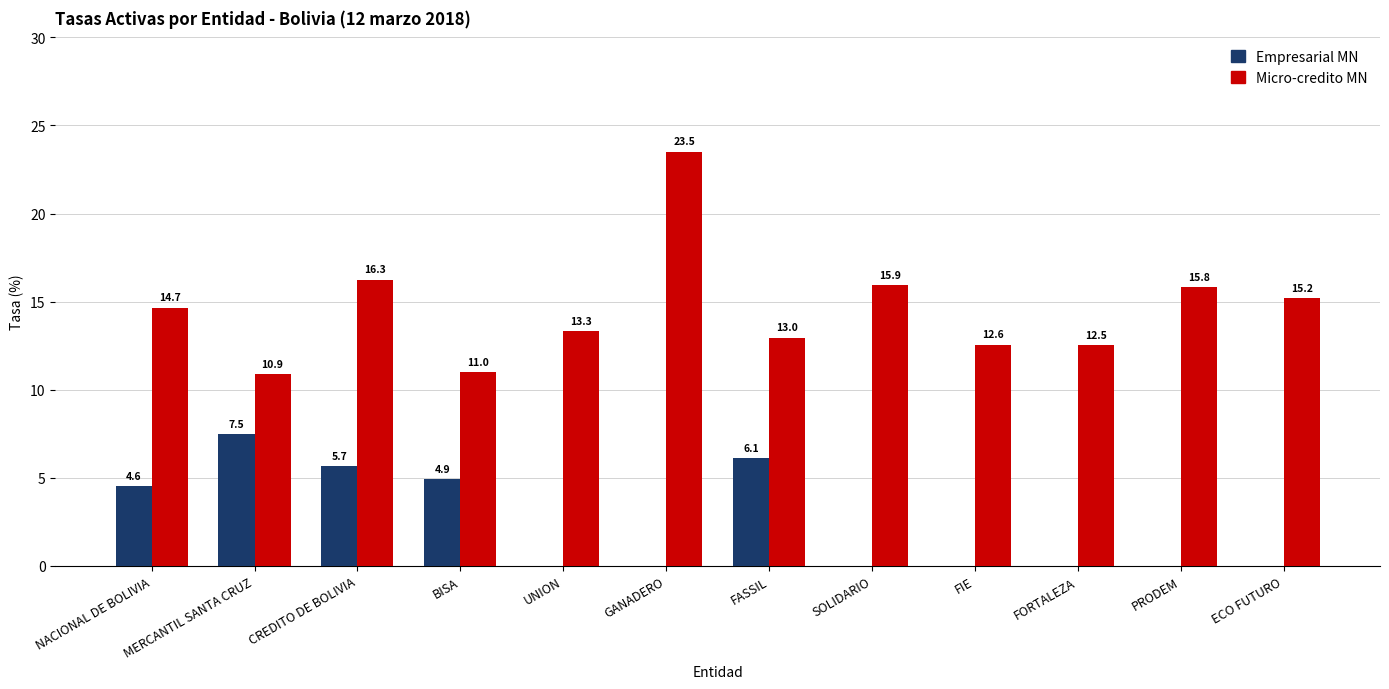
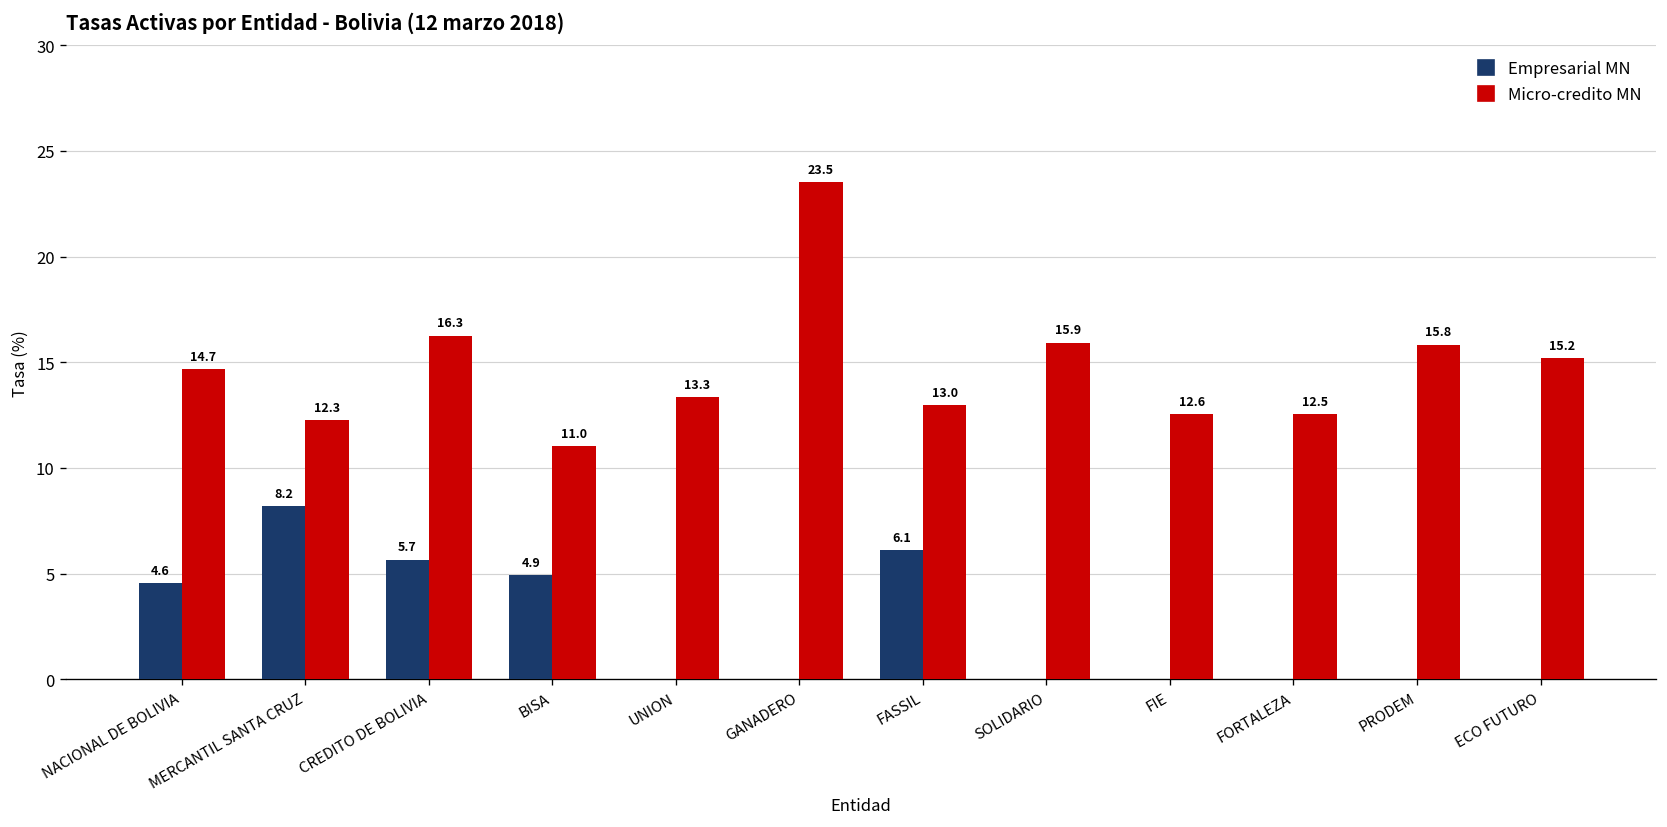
  {
    "Empresarial MN": {
      "NACIONAL DE BOLIVIA": 4.6,
-     "MERCANTIL SANTA CRUZ": 7.5,
+     "MERCANTIL SANTA CRUZ": 8.2,
      "CREDITO DE BOLIVIA": 5.7,
      "BISA": 4.9,
      "FASSIL": 6.1
    },
    "Micro-credito MN": {
      "NACIONAL DE BOLIVIA": 14.7,
-     "MERCANTIL SANTA CRUZ": 10.9,
+     "MERCANTIL SANTA CRUZ": 12.3,
      "CREDITO DE BOLIVIA": 16.3,
      "BISA": 11.0,
      "UNION": 13.3,
      "GANADERO": 23.5,
      "FASSIL": 13.0,
      "SOLIDARIO": 15.9,
      "FIE": 12.6,
      "FORTALEZA": 12.5,
      "PRODEM": 15.8,
      "ECO FUTURO": 15.2
    }
  }
